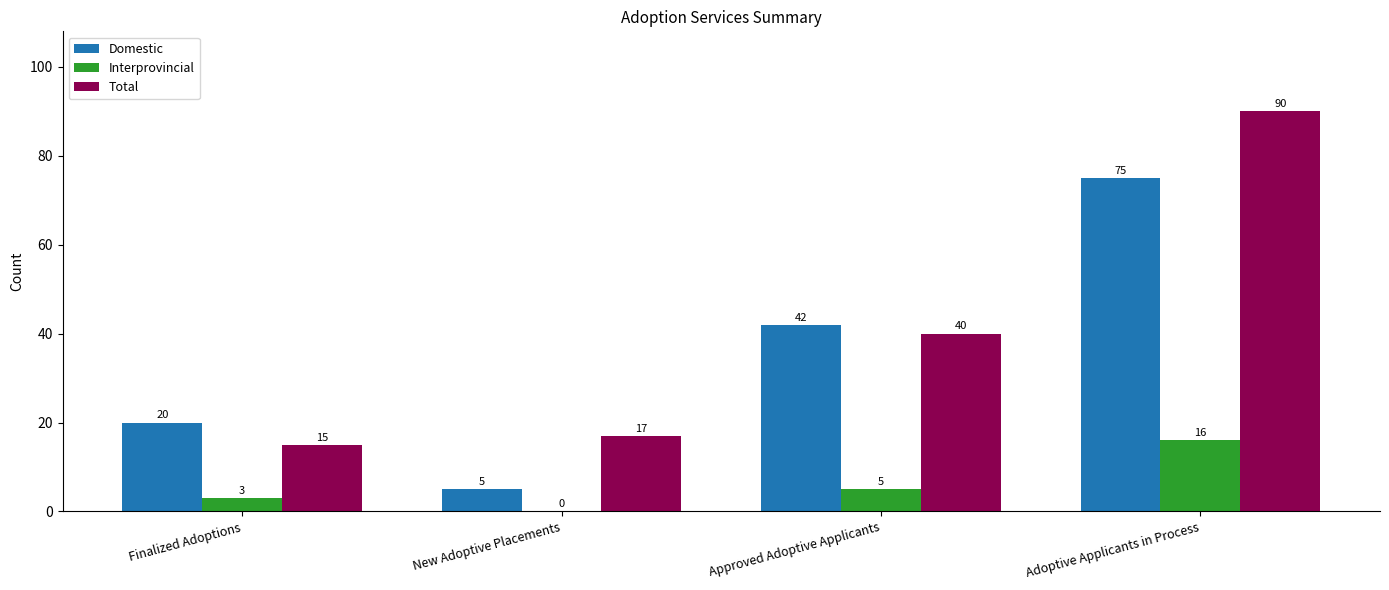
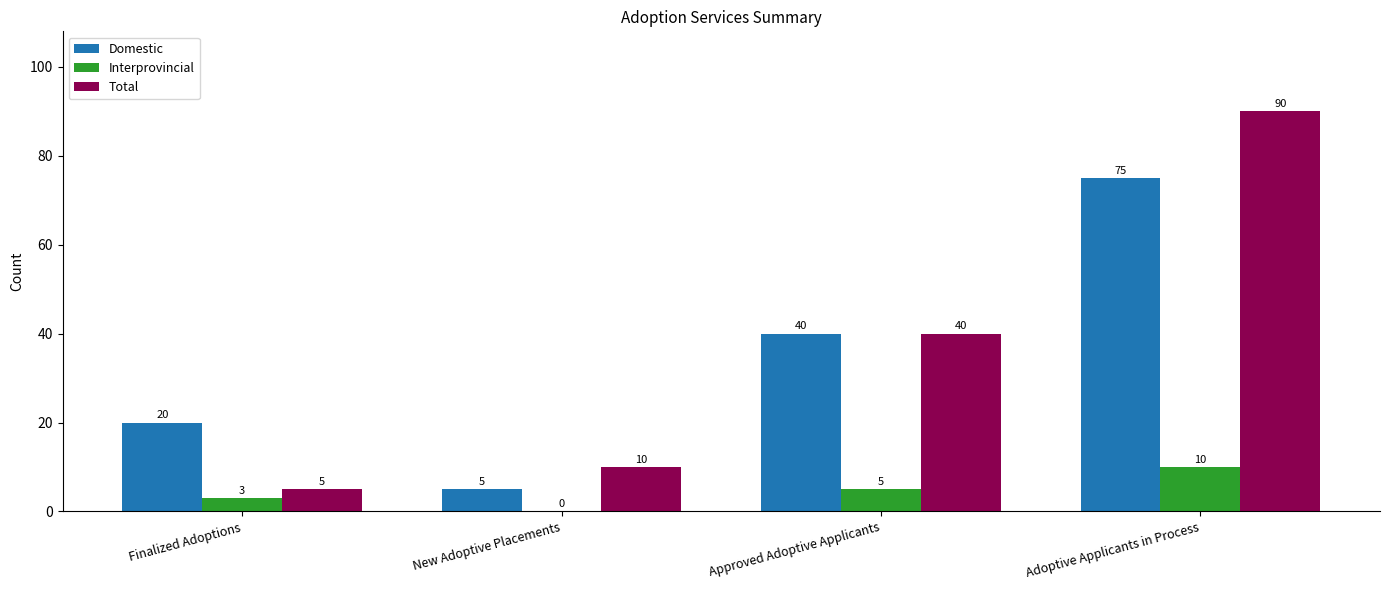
  {
    "Domestic": {
      "Finalized Adoptions": 20,
      "New Adoptive Placements": 5,
-     "Approved Adoptive Applicants": 42,
+     "Approved Adoptive Applicants": 40,
      "Adoptive Applicants in Process": 75
    },
    "Interprovincial": {
      "Finalized Adoptions": 3,
      "New Adoptive Placements": 0,
      "Approved Adoptive Applicants": 5,
-     "Adoptive Applicants in Process": 16
+     "Adoptive Applicants in Process": 10
    },
    "Total": {
-     "Finalized Adoptions": 15,
-     "New Adoptive Placements": 17,
+     "Finalized Adoptions": 5,
+     "New Adoptive Placements": 10,
      "Approved Adoptive Applicants": 40,
      "Adoptive Applicants in Process": 90
    }
  }
